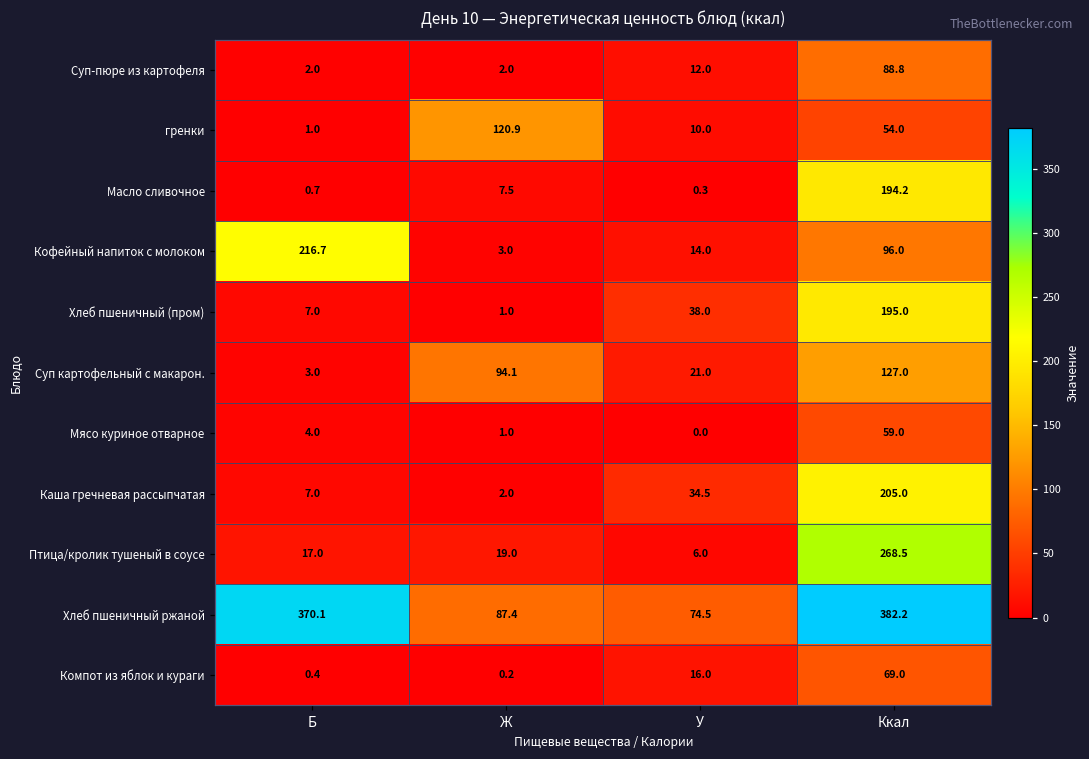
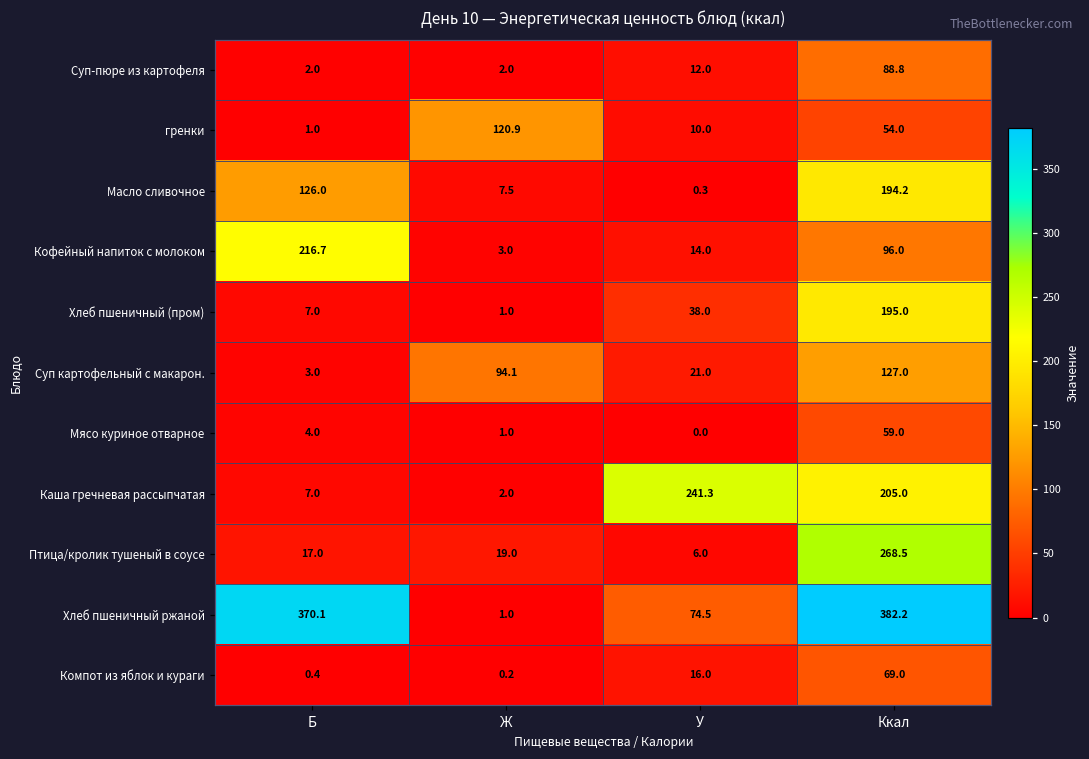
  {
    "Суп-пюре из картофеля": {
      "Б": 2.0,
      "Ж": 2.0,
      "У": 12.0,
      "Ккал": 88.8
    },
    "гренки": {
      "Б": 1.0,
      "Ж": 120.9,
      "У": 10.0,
      "Ккал": 54.0
    },
    "Масло сливочное": {
-     "Б": 0.7,
+     "Б": 126.0,
      "Ж": 7.5,
      "У": 0.3,
      "Ккал": 194.2
    },
    "Кофейный напиток с молоком": {
      "Б": 216.7,
      "Ж": 3.0,
      "У": 14.0,
      "Ккал": 96.0
    },
    "Хлеб пшеничный (пром)": {
      "Б": 7.0,
      "Ж": 1.0,
      "У": 38.0,
      "Ккал": 195.0
    },
    "Суп картофельный с макарон.": {
      "Б": 3.0,
      "Ж": 94.1,
      "У": 21.0,
      "Ккал": 127.0
    },
    "Мясо куриное отварное": {
      "Б": 4.0,
      "Ж": 1.0,
      "У": 0.0,
      "Ккал": 59.0
    },
    "Каша гречневая рассыпчатая": {
      "Б": 7.0,
      "Ж": 2.0,
-     "У": 34.5,
+     "У": 241.3,
      "Ккал": 205.0
    },
    "Птица/кролик тушеный в соусе": {
      "Б": 17.0,
      "Ж": 19.0,
      "У": 6.0,
      "Ккал": 268.5
    },
    "Хлеб пшеничный ржаной": {
      "Б": 370.1,
-     "Ж": 87.4,
+     "Ж": 1.0,
      "У": 74.5,
      "Ккал": 382.2
    },
    "Компот из яблок и кураги": {
      "Б": 0.4,
      "Ж": 0.2,
      "У": 16.0,
      "Ккал": 69.0
    }
  }
